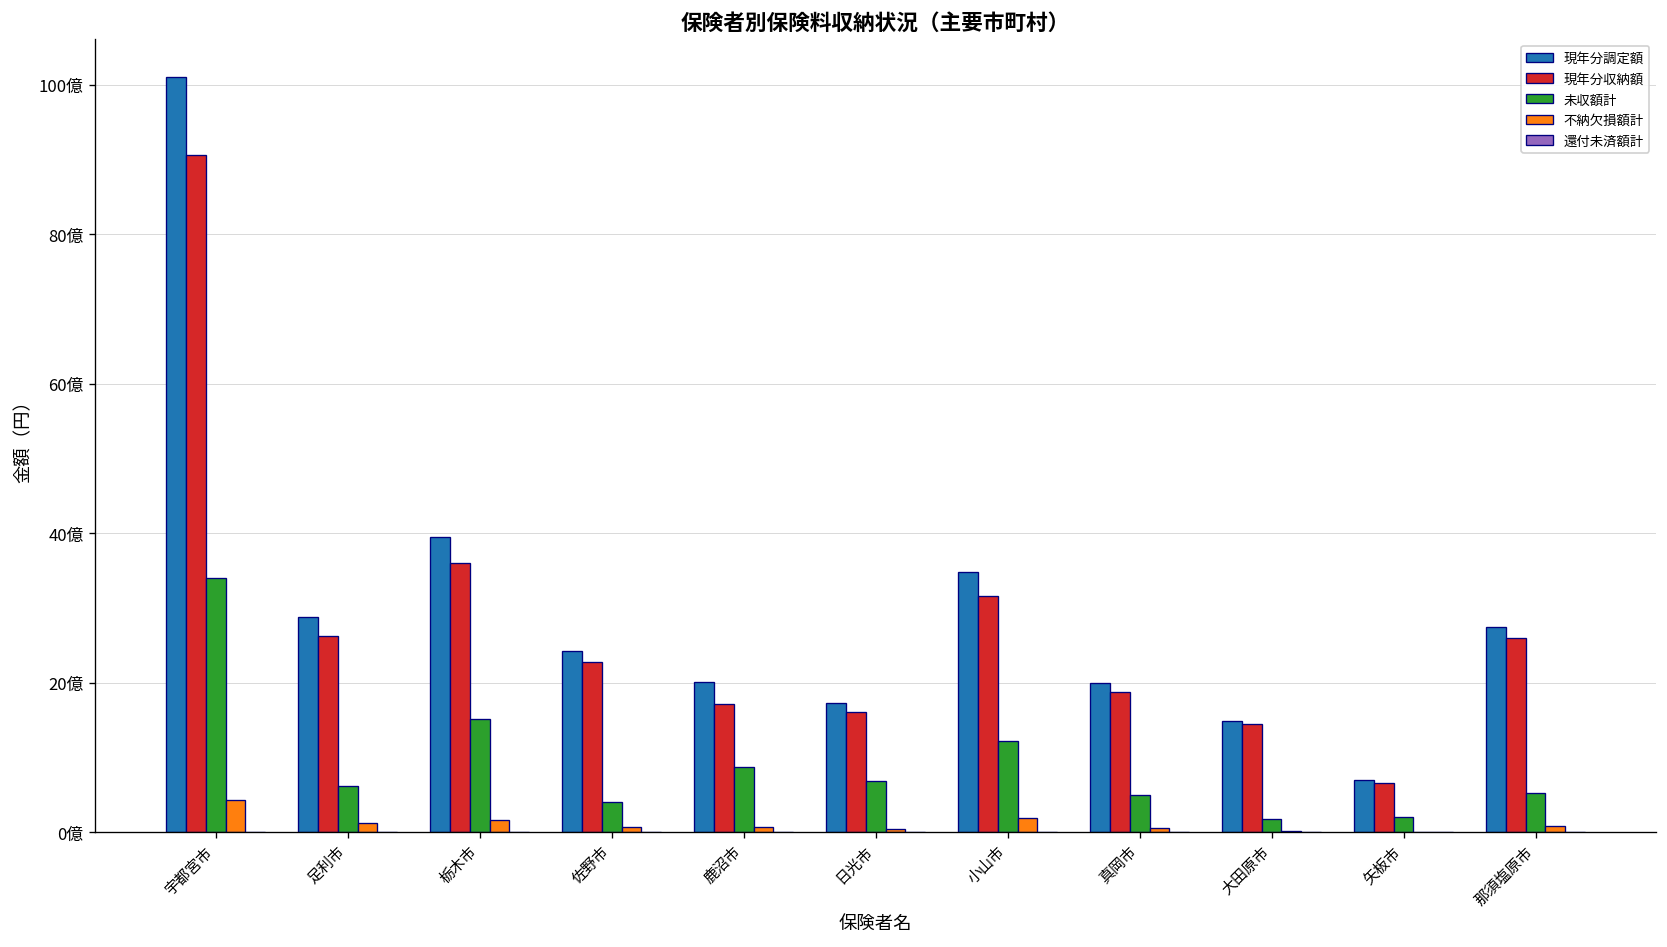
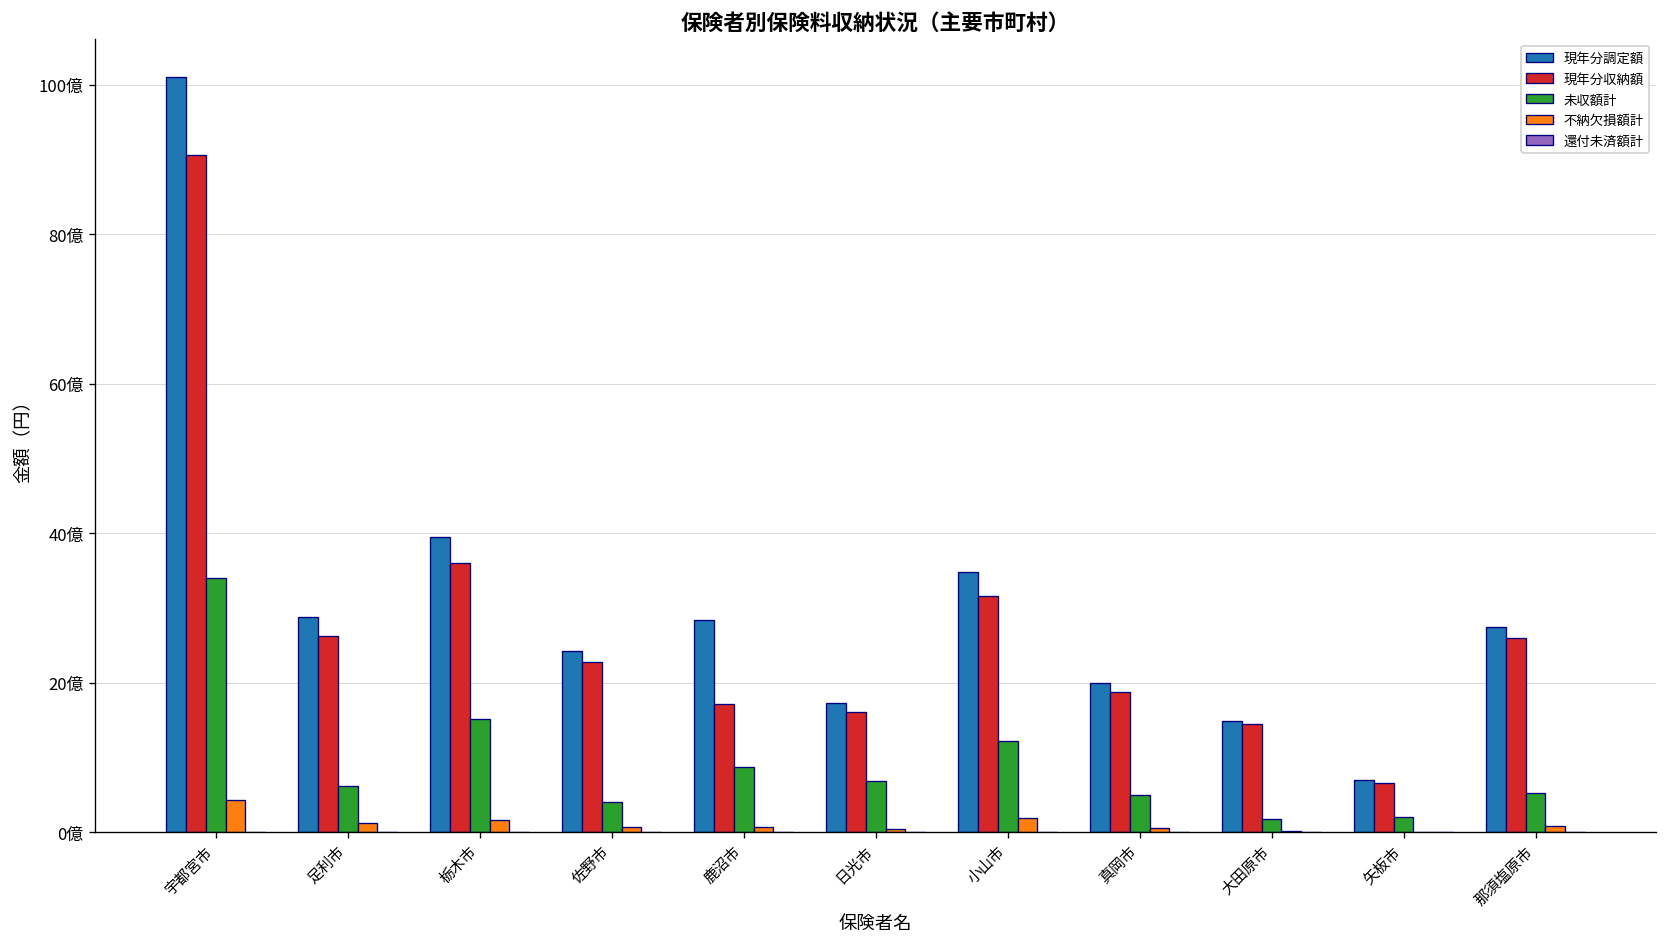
  {
    "現年分調定額": {
      "宇都宮市": "101億",
      "足利市": "29億",
      "栃木市": "40億",
      "佐野市": "24億",
-     "鹿沼市": "20億",
+     "鹿沼市": "28億",
      "日光市": "17億",
      "小山市": "35億",
      "真岡市": "20億",
      "大田原市": "15億",
      "矢板市": "7億",
      "那須塩原市": "27億"
    },
    "現年分収納額": {
      "宇都宮市": "91億",
      "足利市": "26億",
      "栃木市": "36億",
      "佐野市": "23億",
      "鹿沼市": "17億",
      "日光市": "16億",
      "小山市": "32億",
      "真岡市": "19億",
      "大田原市": "14億",
      "矢板市": "7億",
      "那須塩原市": "26億"
    },
    "未収額計": {
      "宇都宮市": "34億",
      "足利市": "6億",
      "栃木市": "15億",
      "佐野市": "4億",
      "鹿沼市": "9億",
      "日光市": "7億",
      "小山市": "12億",
      "真岡市": "5億",
      "大田原市": "2億",
      "矢板市": "2億",
      "那須塩原市": "5億"
    },
    "不納欠損額計": {
      "宇都宮市": "4億",
      "足利市": "1億",
      "栃木市": "2億",
      "佐野市": "1億",
      "鹿沼市": "1億",
      "日光市": "0億",
      "小山市": "2億",
      "真岡市": "1億",
      "那須塩原市": "1億"
    },
    "還付未済額計": {
      "小山市": "0億"
    }
  }
